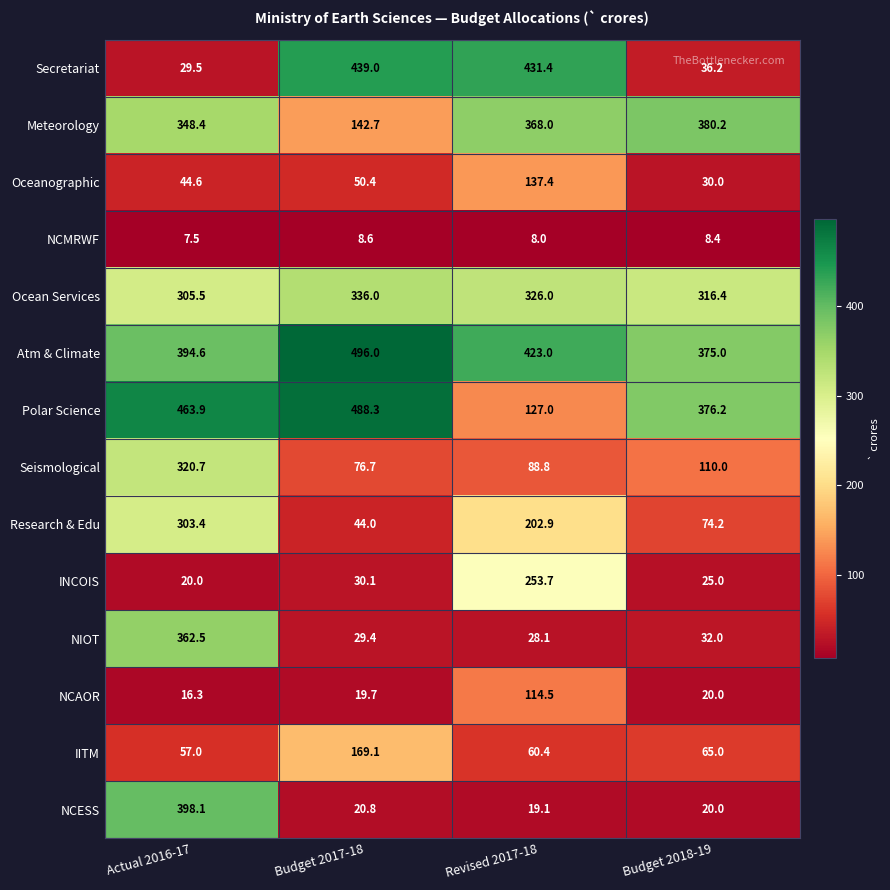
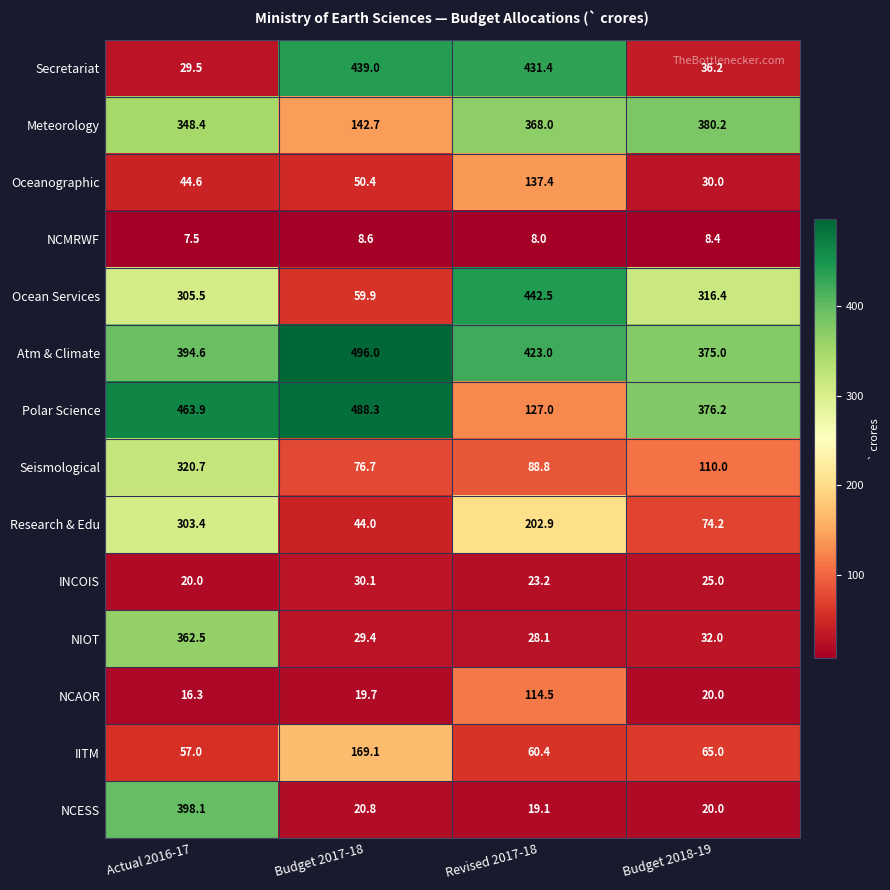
  {
    "Secretariat": {
      "Actual 2016-17": 29.5,
      "Budget 2017-18": 439.0,
      "Revised 2017-18": 431.4
    },
    "Meteorology": {
      "Actual 2016-17": 348.4,
      "Budget 2017-18": 142.7,
      "Revised 2017-18": 368.0,
      "Budget 2018-19": 380.2
    },
    "Oceanographic": {
      "Actual 2016-17": 44.6,
      "Budget 2017-18": 50.4,
      "Revised 2017-18": 137.4,
      "Budget 2018-19": 30.0
    },
    "NCMRWF": {
      "Actual 2016-17": 7.5,
      "Budget 2017-18": 8.6,
      "Revised 2017-18": 8.0,
      "Budget 2018-19": 8.4
    },
    "Ocean Services": {
      "Actual 2016-17": 305.5,
-     "Budget 2017-18": 336.0,
-     "Revised 2017-18": 326.0,
+     "Budget 2017-18": 59.9,
+     "Revised 2017-18": 442.5,
      "Budget 2018-19": 316.4
    },
    "Atm & Climate": {
      "Actual 2016-17": 394.6,
      "Budget 2017-18": 496.0,
      "Revised 2017-18": 423.0,
      "Budget 2018-19": 375.0
    },
    "Polar Science": {
      "Actual 2016-17": 463.9,
      "Budget 2017-18": 488.3,
      "Revised 2017-18": 127.0,
      "Budget 2018-19": 376.2
    },
    "Seismological": {
      "Actual 2016-17": 320.7,
      "Budget 2017-18": 76.7,
      "Revised 2017-18": 88.8,
      "Budget 2018-19": 110.0
    },
    "Research & Edu": {
      "Actual 2016-17": 303.4,
      "Budget 2017-18": 44.0,
      "Revised 2017-18": 202.9,
      "Budget 2018-19": 74.2
    },
    "INCOIS": {
      "Actual 2016-17": 20.0,
      "Budget 2017-18": 30.1,
-     "Revised 2017-18": 253.7,
+     "Revised 2017-18": 23.2,
      "Budget 2018-19": 25.0
    },
    "NIOT": {
      "Actual 2016-17": 362.5,
      "Budget 2017-18": 29.4,
      "Revised 2017-18": 28.1,
      "Budget 2018-19": 32.0
    },
    "NCAOR": {
      "Actual 2016-17": 16.3,
      "Budget 2017-18": 19.7,
      "Revised 2017-18": 114.5,
      "Budget 2018-19": 20.0
    },
    "IITM": {
      "Actual 2016-17": 57.0,
      "Budget 2017-18": 169.1,
      "Revised 2017-18": 60.4,
      "Budget 2018-19": 65.0
    },
    "NCESS": {
      "Actual 2016-17": 398.1,
      "Budget 2017-18": 20.8,
      "Revised 2017-18": 19.1,
      "Budget 2018-19": 20.0
    }
  }
